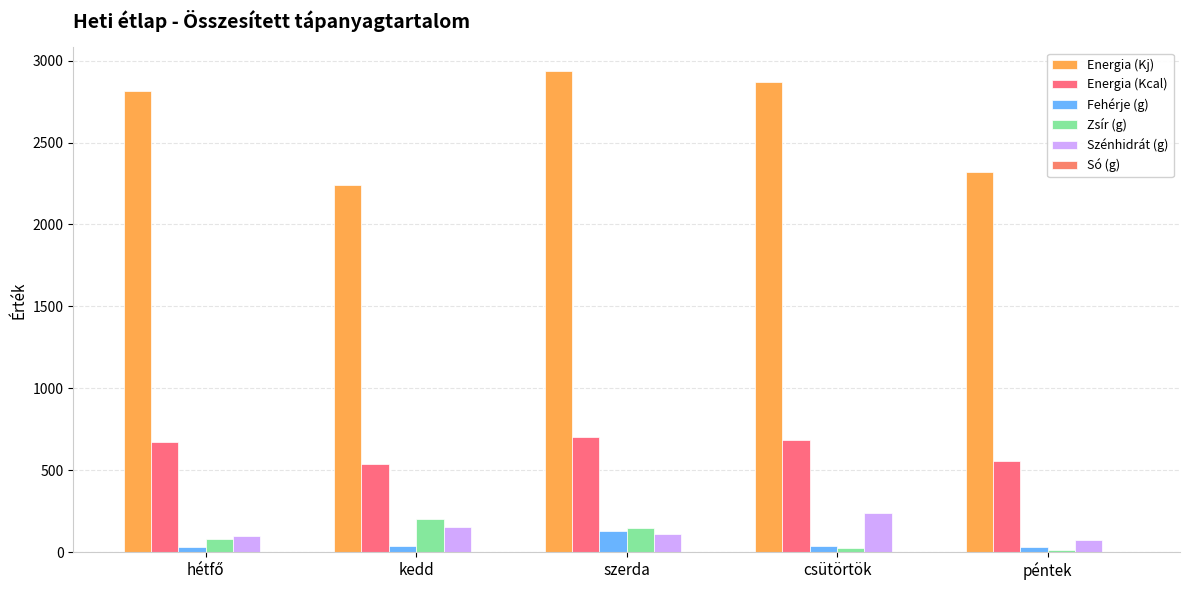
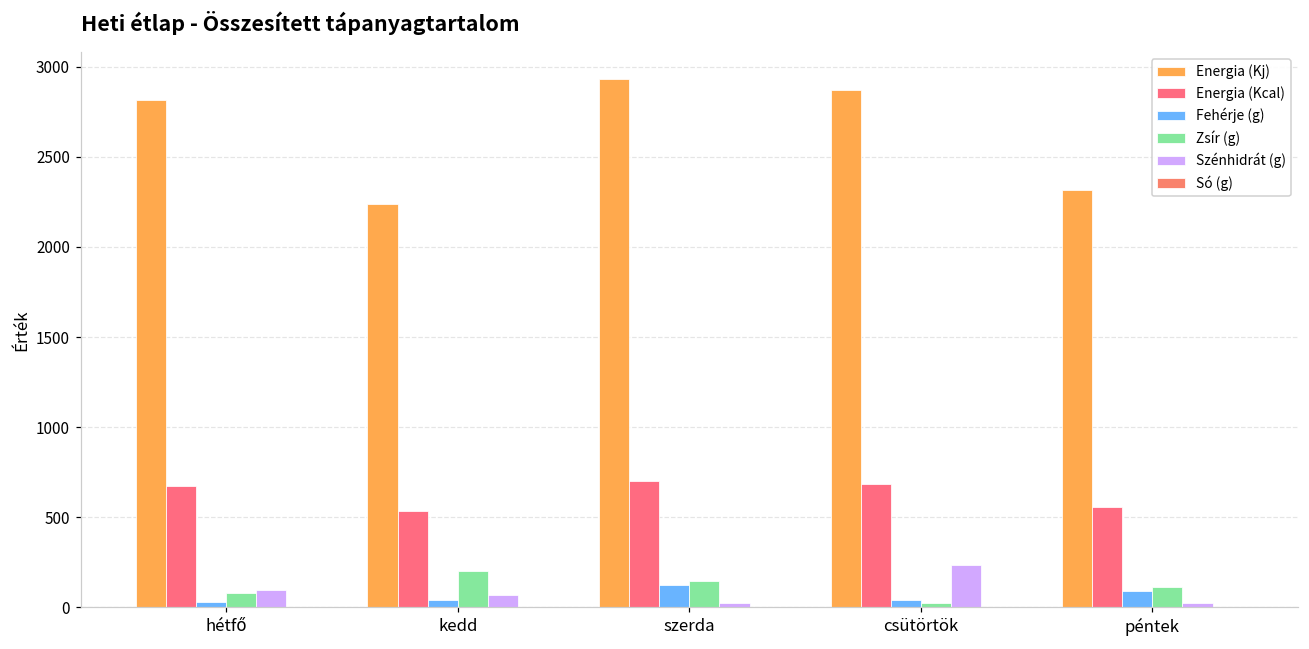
  {
    "Fehérje (g)": {
      "hétfő": 30,
      "kedd": 40,
      "szerda": 130,
      "csütörtök": 40,
-     "péntek": 30
+     "péntek": 90
    },
    "Zsír (g)": {
      "hétfő": 80,
      "kedd": 200,
      "szerda": 150,
      "csütörtök": 30,
-     "péntek": 10
+     "péntek": 110
    },
    "Szénhidrát (g)": {
      "hétfő": 100,
-     "kedd": 150,
-     "szerda": 110,
+     "kedd": 70,
+     "szerda": 30,
      "csütörtök": 240,
-     "péntek": 70
+     "péntek": 30
    }
  }
